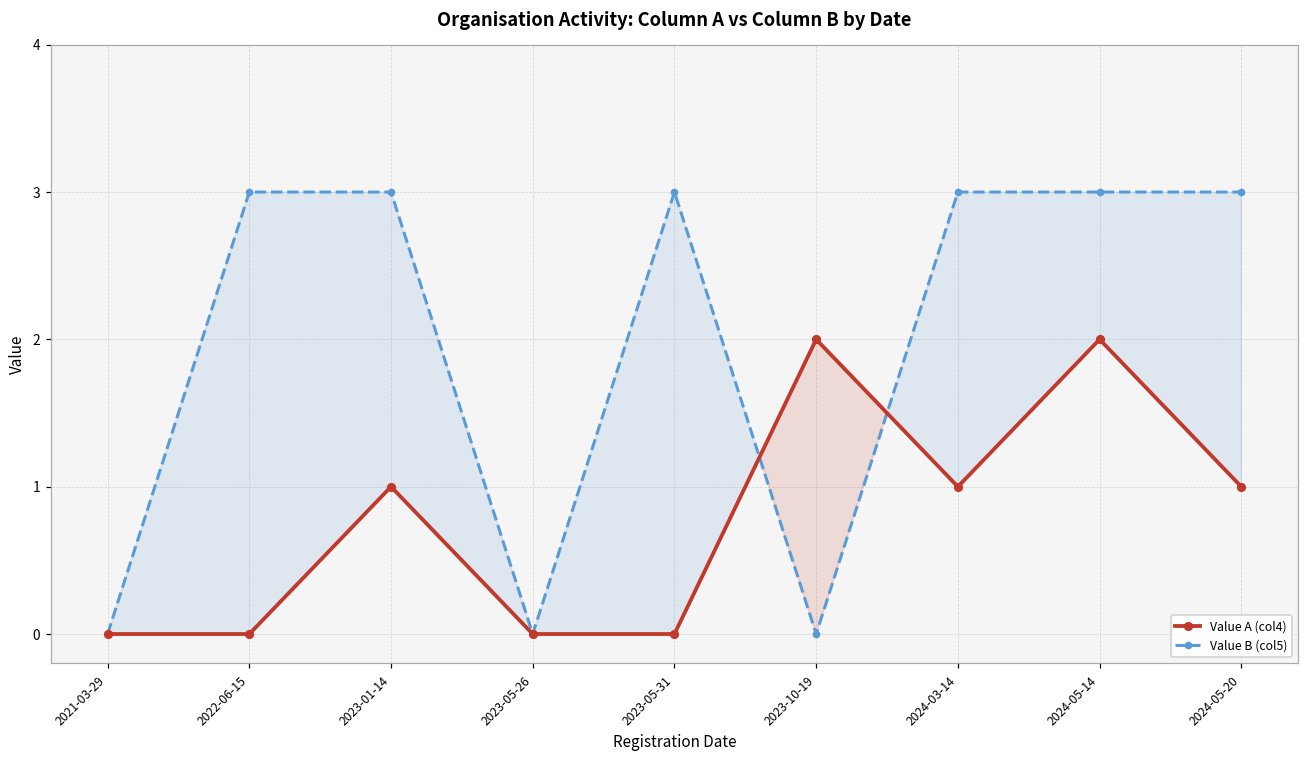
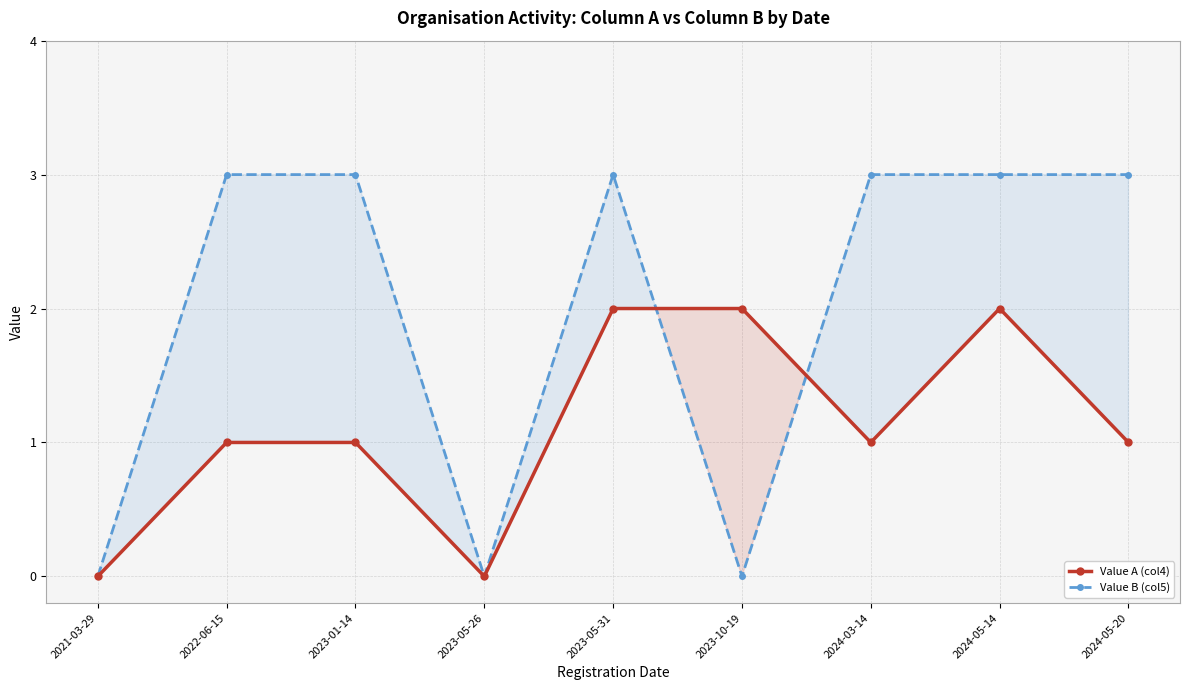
  {
    "Value A (col4)": {
-     "2022-06-15": 0,
+     "2022-06-15": 1,
      "2023-01-14": 1,
-     "2023-05-31": 0,
+     "2023-05-31": 2,
      "2023-10-19": 2,
      "2024-03-14": 1,
      "2024-05-14": 2,
      "2024-05-20": 1
    },
    "Value B (col5)": {
      "2022-06-15": 3,
      "2023-01-14": 3,
      "2023-05-31": 3,
      "2023-10-19": 0,
      "2024-03-14": 3,
      "2024-05-14": 3,
      "2024-05-20": 3
    }
  }
